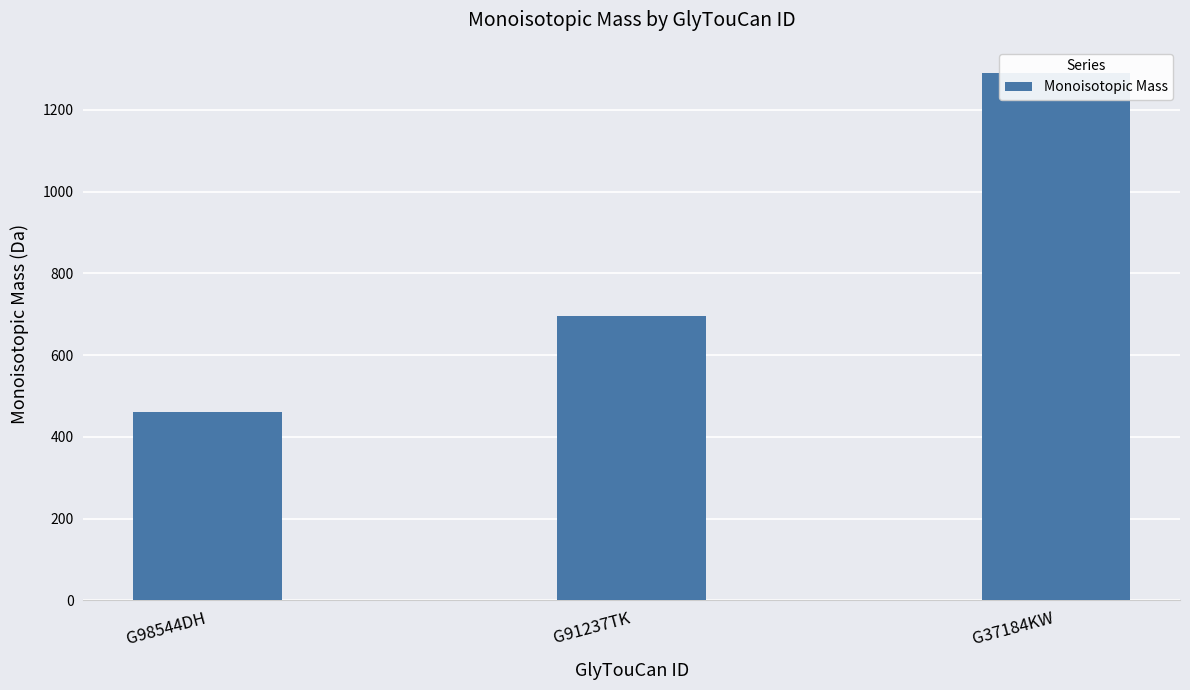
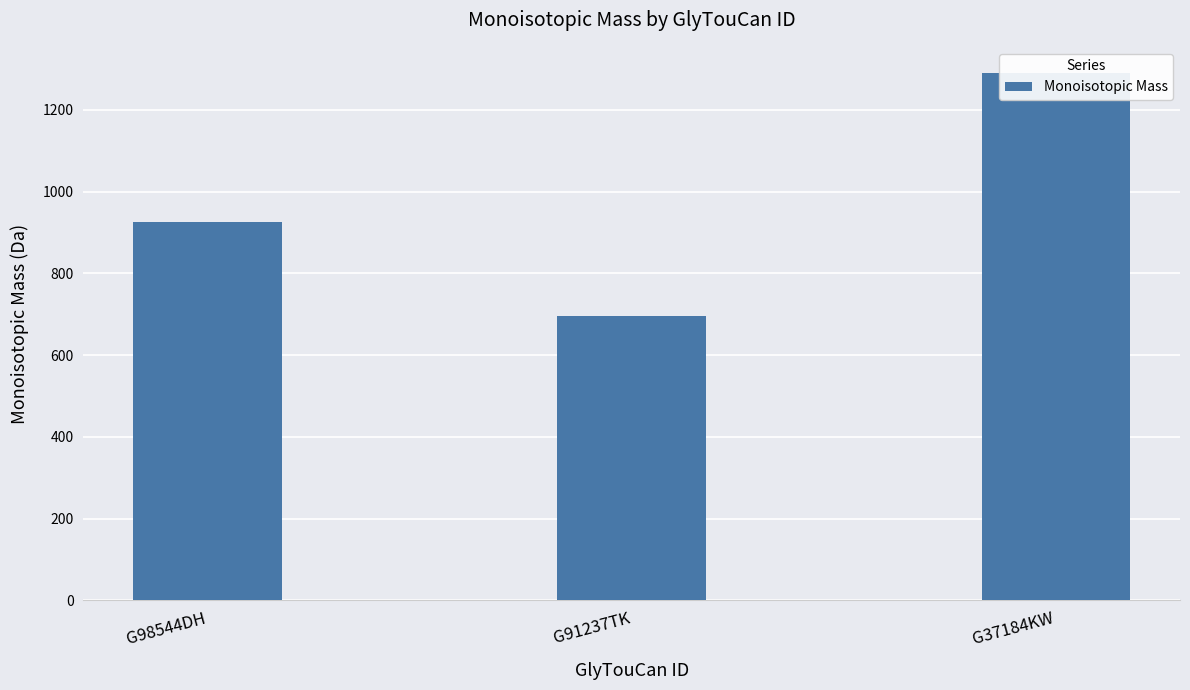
  {
-   "G98544DH": 460,
+   "G98544DH": 920,
    "G91237TK": 700
  }
